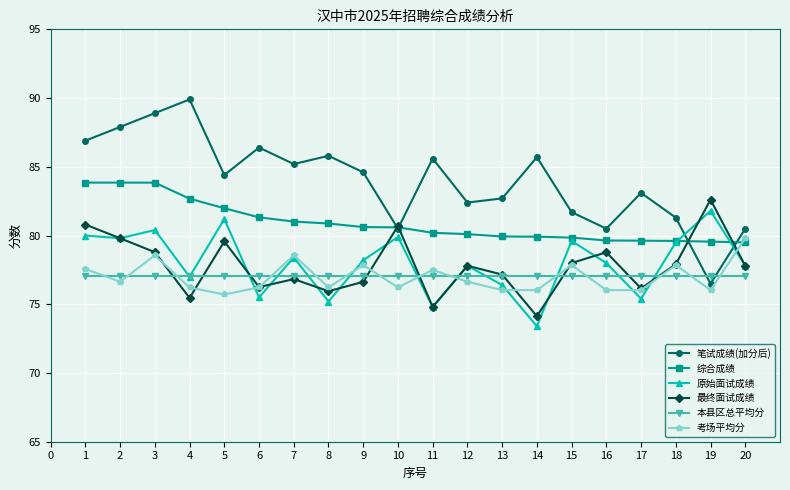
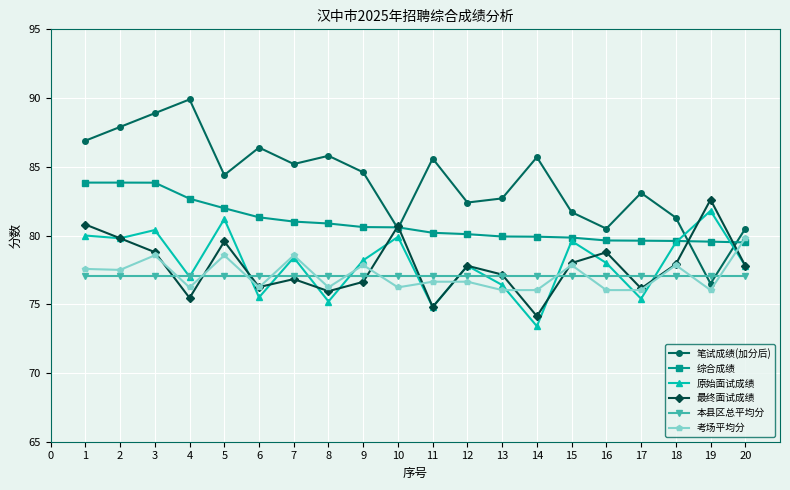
  {
    "本县区总平均分": {
      "1": 77.1,
      "2": 77.1,
      "3": 77.1,
      "5": 77.1,
      "6": 77.1,
      "7": 77.1,
      "8": 77.1,
      "9": 77.1,
      "10": 77.1,
      "11": 77.1,
      "12": 77.1,
      "14": 77.1,
      "15": 77.1,
      "16": 77.1,
      "17": 77.1,
      "18": 77.1,
      "19": 77.1,
      "20": 77.1
    },
    "考场平均分": {
      "1": 77.6,
-     "2": 76.6,
+     "2": 77.5,
      "3": 78.6,
      "4": 76.2,
-     "5": 75.7,
+     "5": 78.6,
      "8": 76.2,
      "9": 77.9,
      "10": 76.2,
-     "11": 77.5,
+     "11": 76.6,
      "12": 76.6,
      "13": 76.0,
      "14": 76.0,
      "16": 76.0,
      "19": 76.0,
      "20": 79.8
    }
  }
